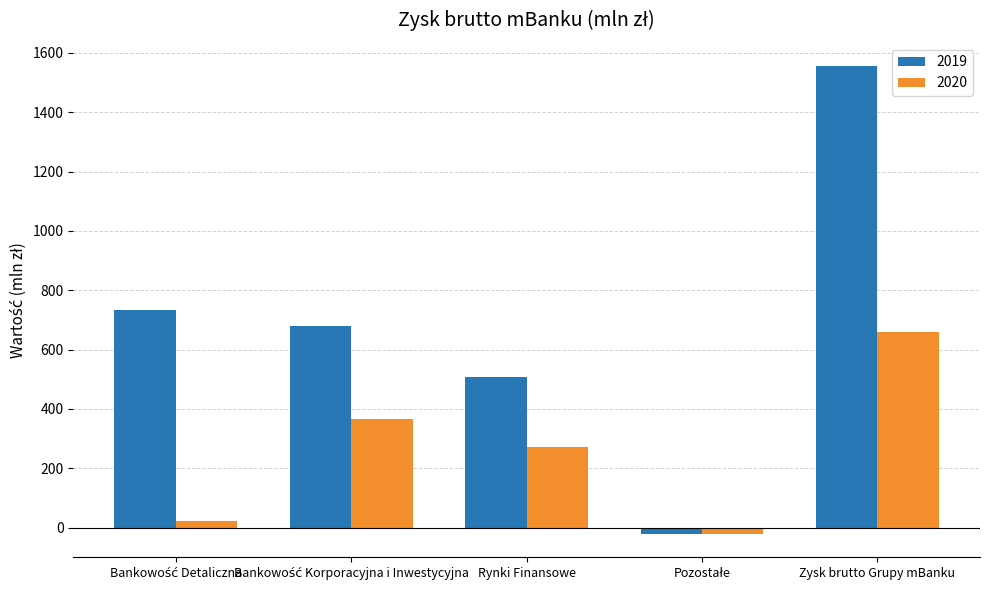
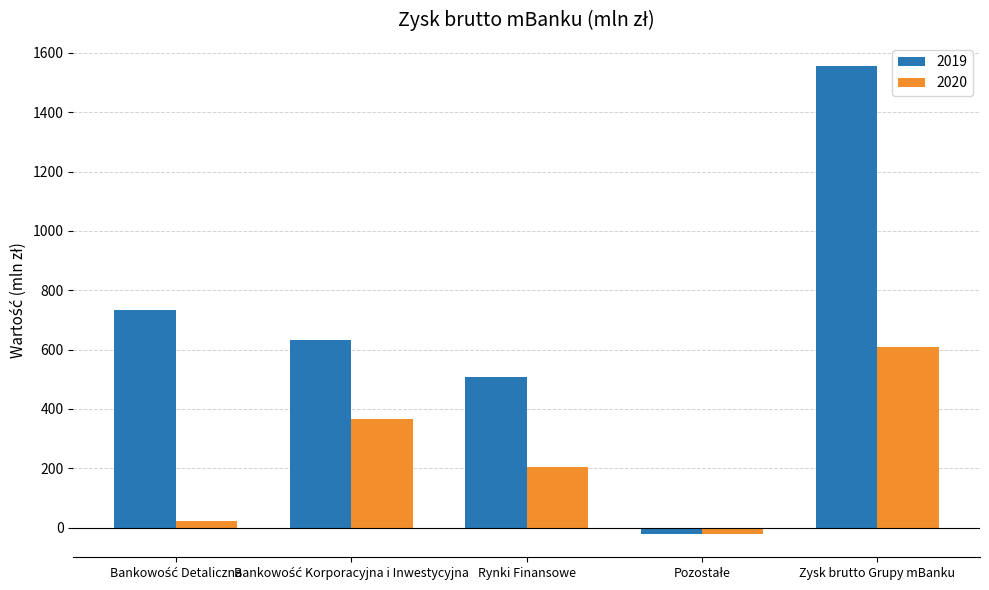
  {
    "2019": {
      "Bankowość Detaliczna": 730,
-     "Bankowość Korporacyjna i Inwestycyjna": 680,
+     "Bankowość Korporacyjna i Inwestycyjna": 630,
      "Rynki Finansowe": 510,
      "Pozostałe": -20,
      "Zysk brutto Grupy mBanku": 1560
    },
    "2020": {
      "Bankowość Detaliczna": 20,
      "Bankowość Korporacyjna i Inwestycyjna": 370,
-     "Rynki Finansowe": 270,
+     "Rynki Finansowe": 200,
      "Pozostałe": -20,
-     "Zysk brutto Grupy mBanku": 660
+     "Zysk brutto Grupy mBanku": 610
    }
  }
